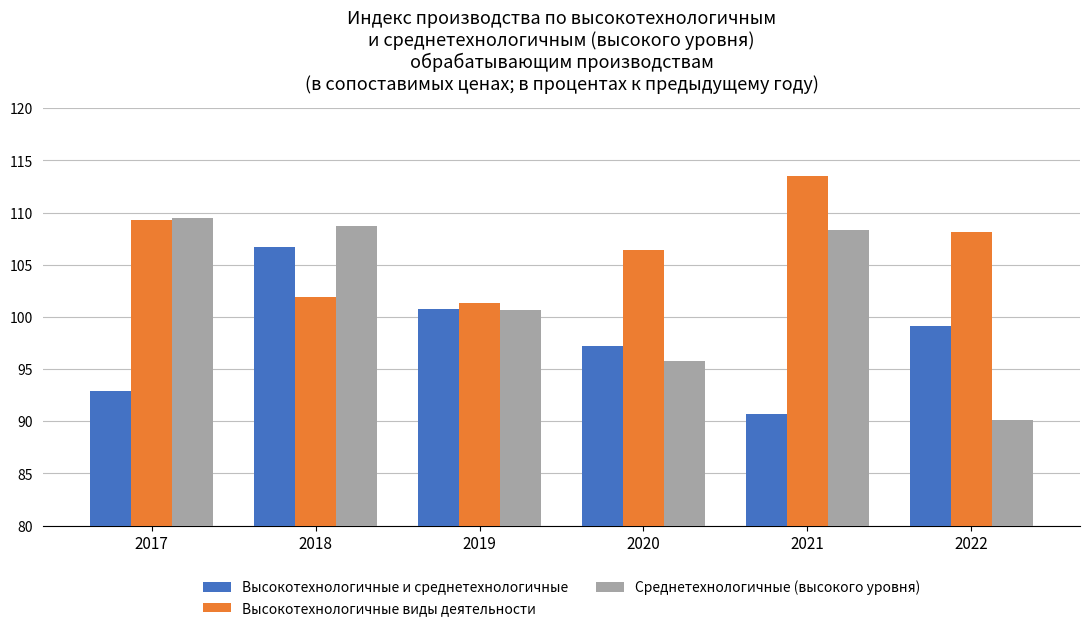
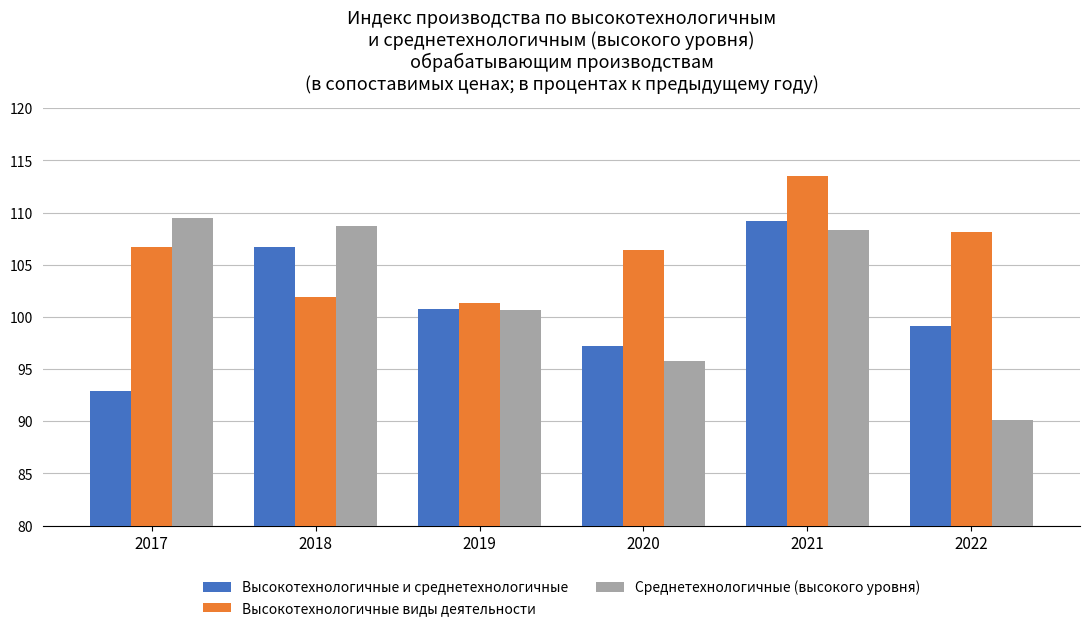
  {
    "Высокотехнологичные и среднетехнологичные": {
      "2017": 92.9,
      "2018": 106.7,
      "2019": 100.8,
      "2020": 97.2,
-     "2021": 90.7,
+     "2021": 109.2,
      "2022": 99.1
    },
    "Высокотехнологичные виды деятельности": {
-     "2017": 109.3,
+     "2017": 106.7,
      "2018": 101.9,
      "2019": 101.3,
      "2020": 106.4,
      "2021": 113.5,
      "2022": 108.1
    },
    "Среднетехнологичные (высокого уровня)": {
      "2017": 109.5,
      "2018": 108.7,
      "2019": 100.7,
      "2020": 95.8,
      "2021": 108.3,
      "2022": 90.1
    }
  }
